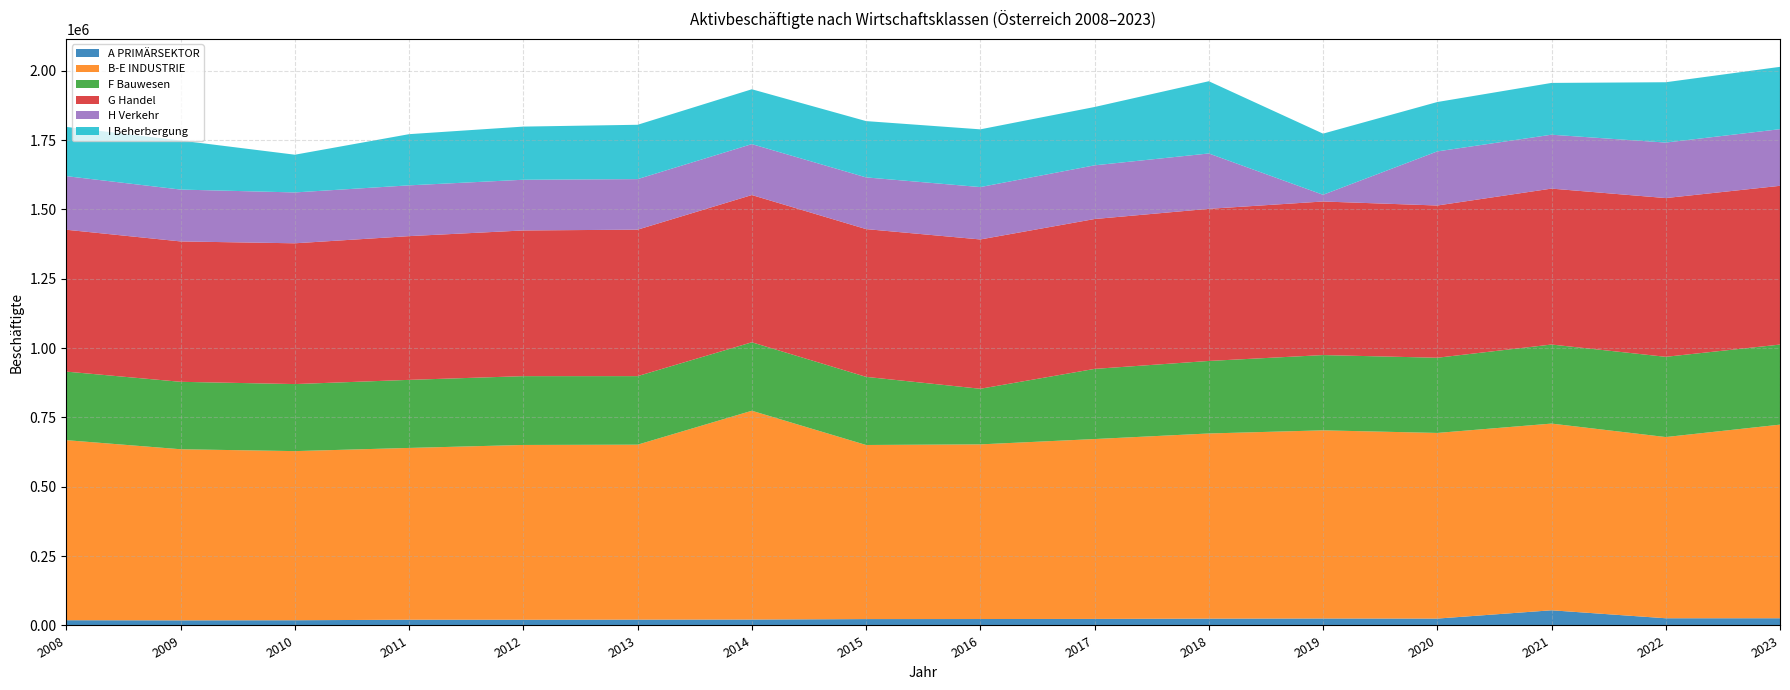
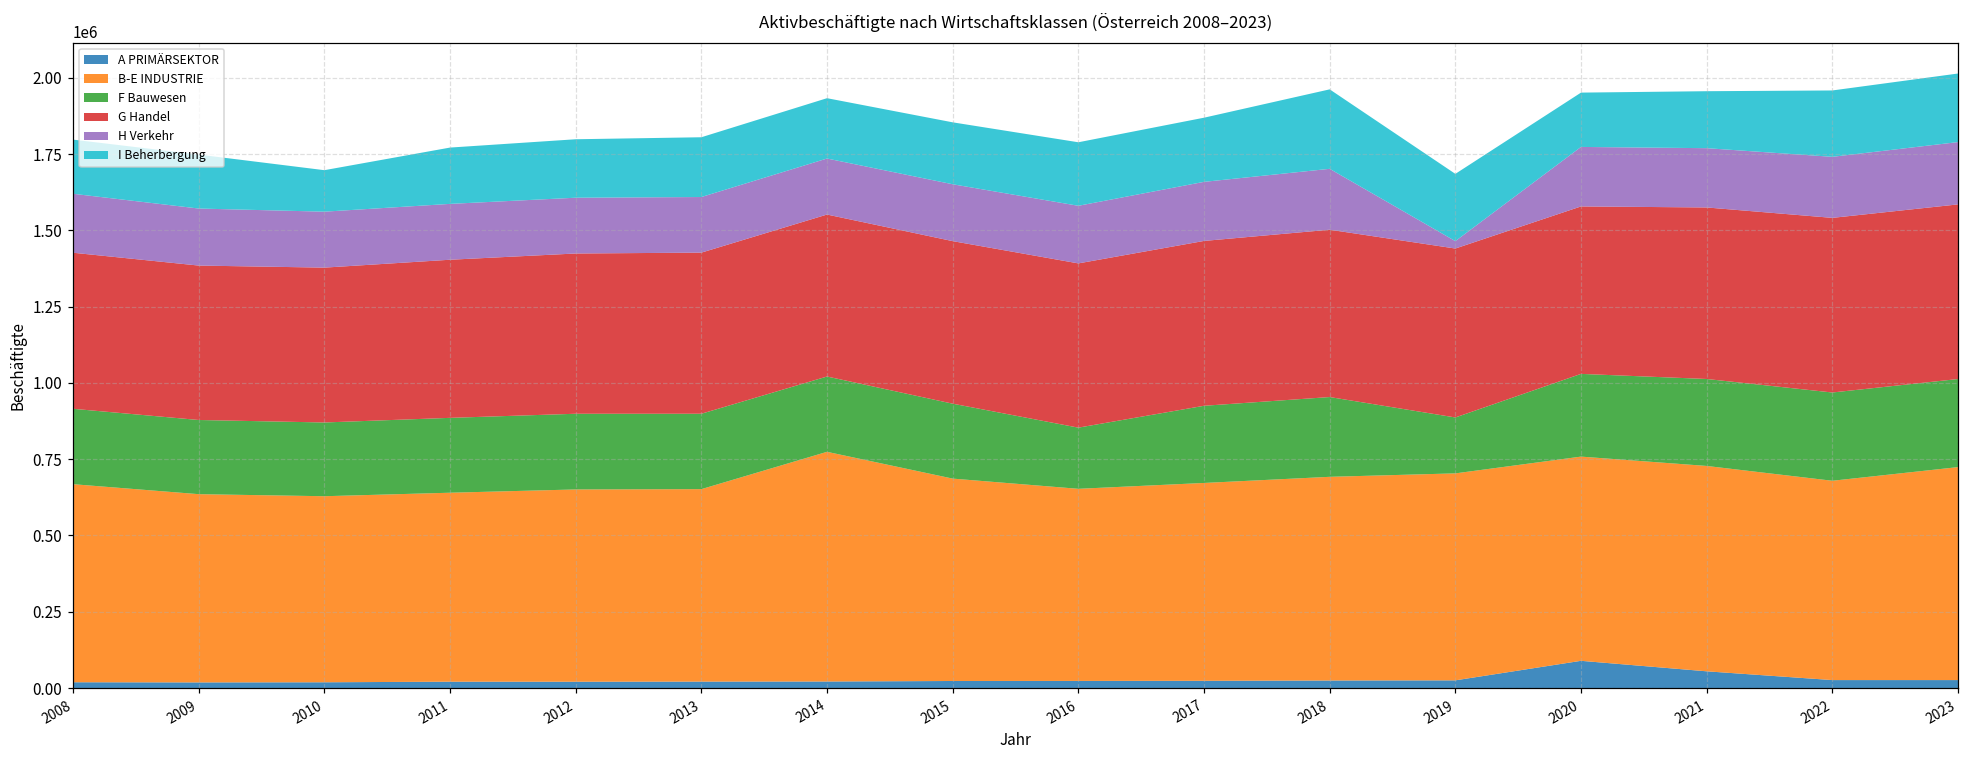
  {
    "A PRIMÄRSEKTOR": {
      "2008": 20000,
      "2009": 20000,
      "2010": 20000,
      "2011": 20000,
      "2012": 20000,
      "2013": 20000,
      "2014": 20000,
      "2015": 20000,
      "2016": 20000,
      "2017": 20000,
      "2018": 20000,
      "2019": 30000,
-     "2020": 20000,
+     "2020": 90000,
      "2021": 50000,
      "2022": 30000,
      "2023": 30000
    },
    "B-E INDUSTRIE": {
      "2008": 650000,
      "2009": 620000,
      "2010": 610000,
      "2011": 620000,
      "2012": 630000,
      "2013": 630000,
      "2014": 750000,
-     "2015": 630000,
+     "2015": 660000,
      "2016": 630000,
      "2017": 650000,
      "2018": 670000,
      "2019": 680000,
      "2020": 670000,
      "2021": 670000,
      "2022": 650000,
      "2023": 700000
    },
    "F Bauwesen": {
      "2008": 250000,
      "2009": 240000,
      "2010": 240000,
      "2011": 250000,
      "2012": 250000,
      "2013": 250000,
      "2014": 250000,
      "2015": 250000,
      "2016": 200000,
      "2017": 250000,
      "2018": 260000,
-     "2019": 270000,
+     "2019": 180000,
      "2020": 270000,
      "2021": 280000,
      "2022": 290000,
      "2023": 290000
    },
    "G Handel": {
      "2008": 510000,
      "2009": 510000,
      "2010": 510000,
      "2011": 520000,
      "2012": 530000,
      "2013": 530000,
      "2014": 530000,
      "2015": 530000,
      "2016": 540000,
      "2017": 540000,
      "2018": 550000,
      "2019": 550000,
      "2020": 550000,
      "2021": 560000,
      "2022": 570000,
      "2023": 570000
    },
    "H Verkehr": {
      "2008": 190000,
      "2009": 190000,
      "2010": 180000,
      "2011": 180000,
      "2012": 180000,
      "2013": 180000,
      "2014": 180000,
      "2015": 190000,
      "2016": 190000,
      "2017": 190000,
      "2018": 200000,
      "2019": 20000,
      "2020": 190000,
      "2021": 190000,
      "2022": 200000,
      "2023": 200000
    },
    "I Beherbergung": {
      "2008": 180000,
      "2010": 140000,
      "2011": 180000,
      "2012": 190000,
      "2013": 200000,
      "2014": 200000,
      "2015": 200000,
      "2016": 210000,
      "2017": 210000,
      "2018": 260000,
      "2019": 220000,
      "2020": 180000,
      "2021": 190000,
      "2022": 220000,
      "2023": 220000
    }
  }
